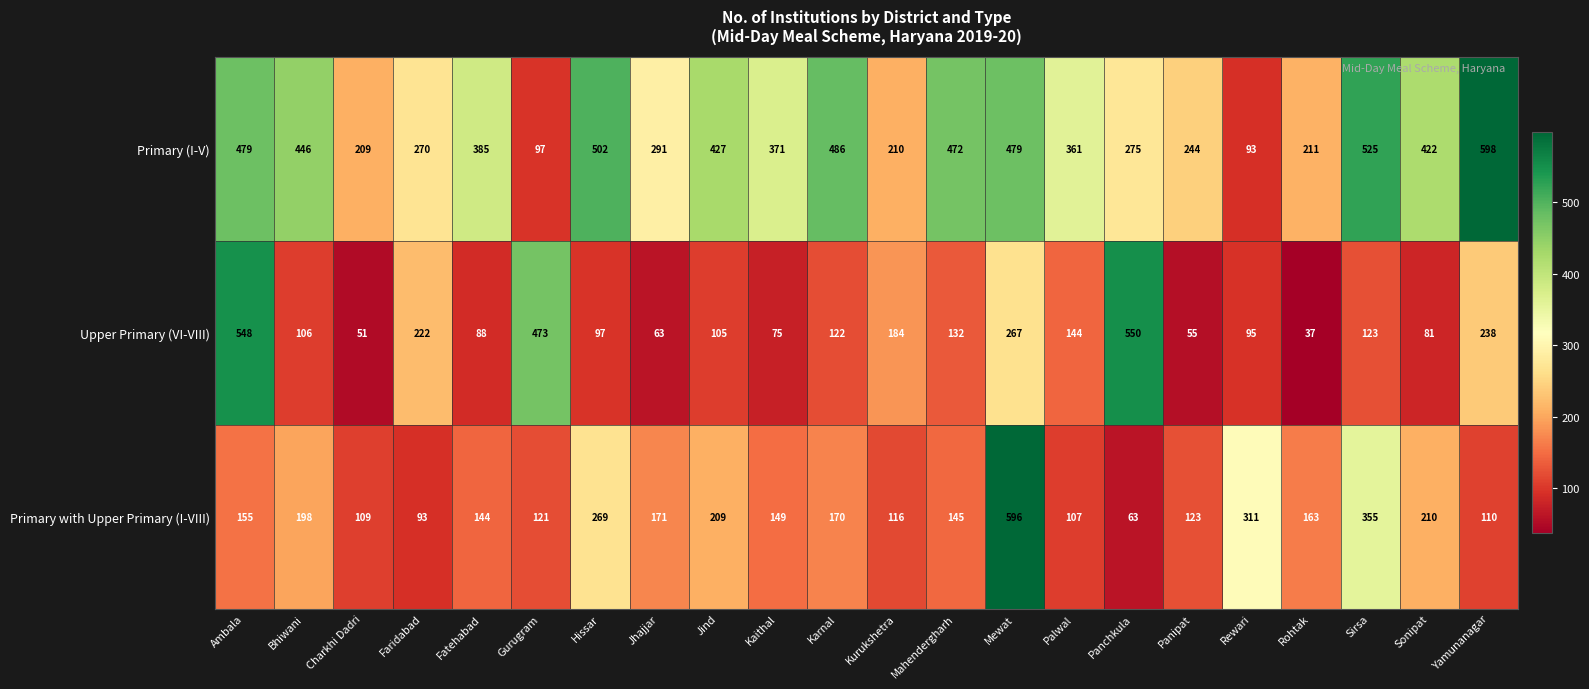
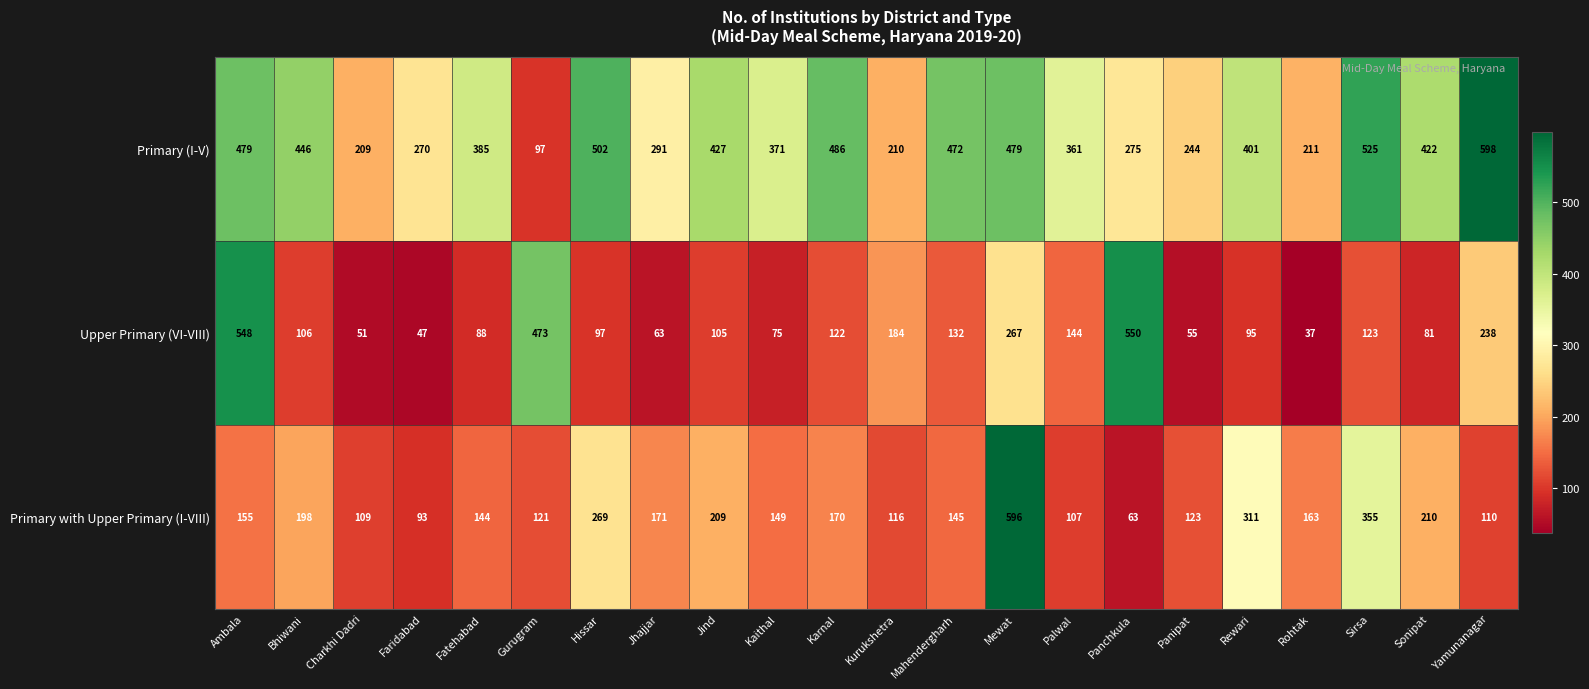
  {
    "Primary (I-V)": {
      "Ambala": 479,
      "Bhiwani": 446,
      "Charkhi Dadri": 209,
      "Faridabad": 270,
      "Fatehabad": 385,
      "Gurugram": 97,
      "Hissar": 502,
      "Jhajjar": 291,
      "Jind": 427,
      "Kaithal": 371,
      "Karnal": 486,
      "Kurukshetra": 210,
      "Mahendergharh": 472,
      "Mewat": 479,
      "Palwal": 361,
      "Panchkula": 275,
      "Panipat": 244,
-     "Rewari": 93,
+     "Rewari": 401,
      "Rohtak": 211,
      "Sirsa": 525,
      "Yamunanagar": 598
    },
    "Upper Primary (VI-VIII)": {
      "Ambala": 548,
      "Bhiwani": 106,
      "Charkhi Dadri": 51,
-     "Faridabad": 222,
+     "Faridabad": 47,
      "Fatehabad": 88,
      "Gurugram": 473,
      "Hissar": 97,
      "Jhajjar": 63,
      "Jind": 105,
      "Kaithal": 75,
      "Karnal": 122,
      "Kurukshetra": 184,
      "Mahendergharh": 132,
      "Mewat": 267,
      "Palwal": 144,
      "Panchkula": 550,
      "Panipat": 55,
      "Rewari": 95,
      "Rohtak": 37,
      "Sirsa": 123,
      "Sonipat": 81,
      "Yamunanagar": 238
    },
    "Primary with Upper Primary (I-VIII)": {
      "Ambala": 155,
      "Bhiwani": 198,
      "Charkhi Dadri": 109,
      "Faridabad": 93,
      "Fatehabad": 144,
      "Gurugram": 121,
      "Hissar": 269,
      "Jhajjar": 171,
      "Jind": 209,
      "Kaithal": 149,
      "Karnal": 170,
      "Kurukshetra": 116,
      "Mahendergharh": 145,
      "Mewat": 596,
      "Palwal": 107,
      "Panchkula": 63,
      "Panipat": 123,
      "Rewari": 311,
      "Rohtak": 163,
      "Sirsa": 355,
      "Sonipat": 210,
      "Yamunanagar": 110
    }
  }
